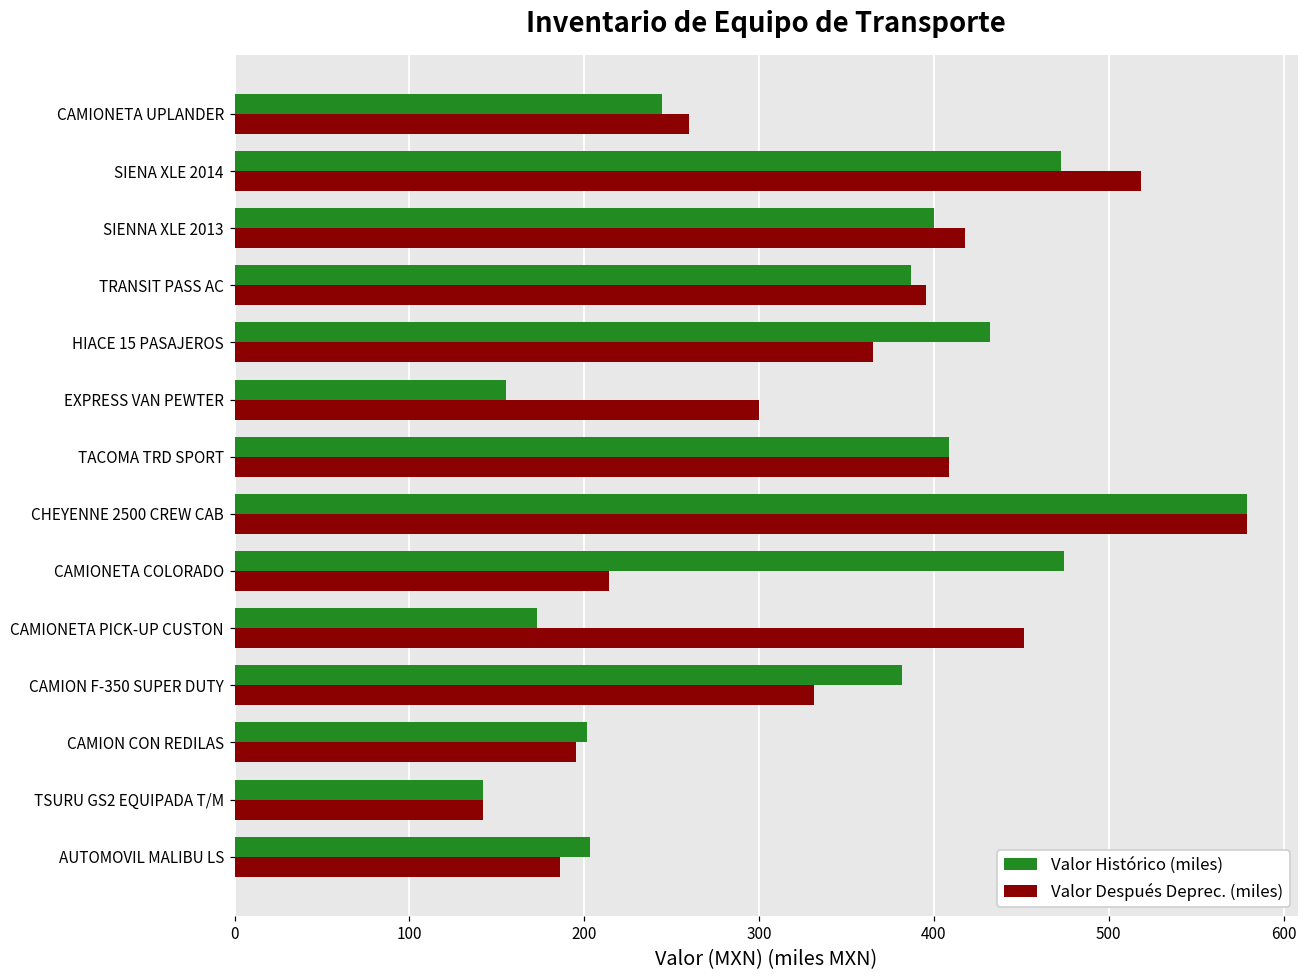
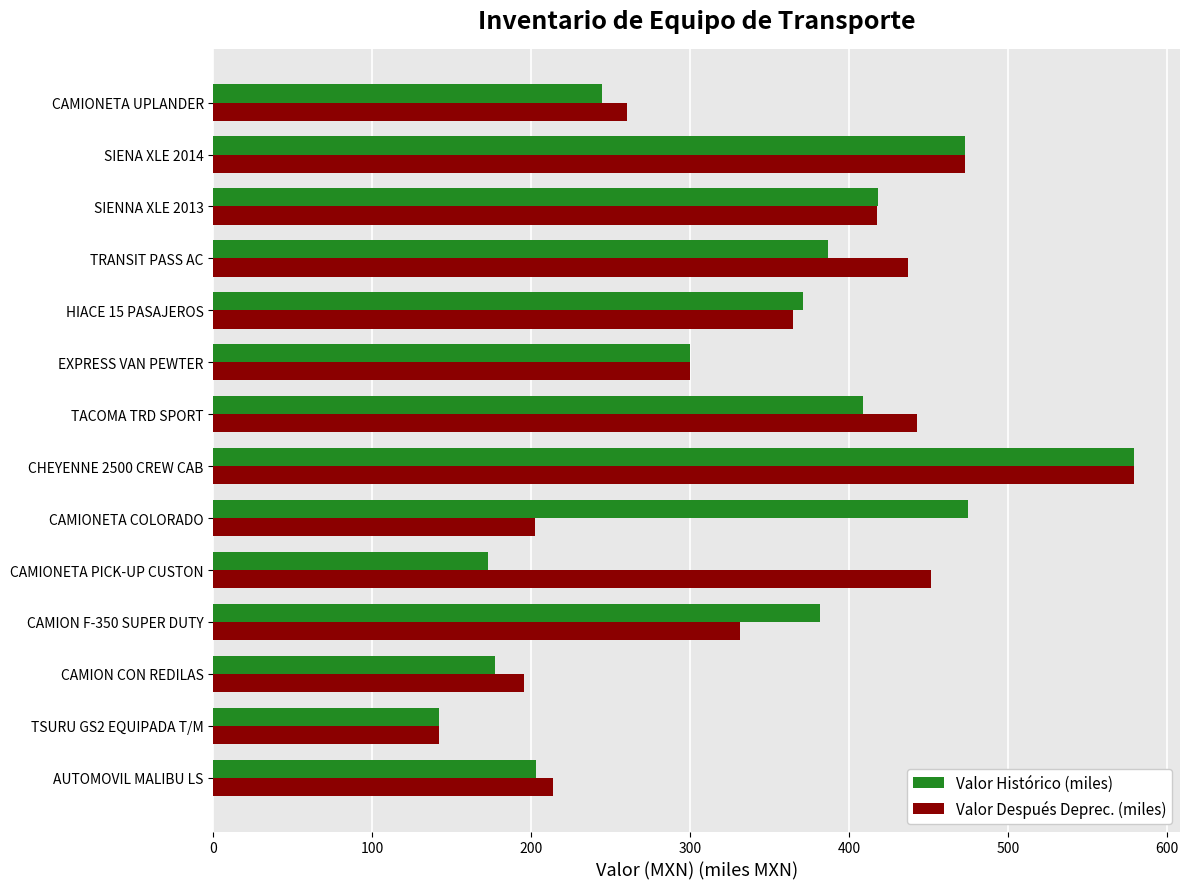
  {
    "Valor Histórico (miles)": {
      "CAMIONETA UPLANDER": 244,
      "SIENA XLE 2014": 473,
-     "SIENNA XLE 2013": 400,
+     "SIENNA XLE 2013": 418,
      "TRANSIT PASS AC": 387,
-     "HIACE 15 PASAJEROS": 432,
-     "EXPRESS VAN PEWTER": 155,
+     "HIACE 15 PASAJEROS": 371,
+     "EXPRESS VAN PEWTER": 300,
      "TACOMA TRD SPORT": 408,
      "CHEYENNE 2500 CREW CAB": 579,
      "CAMIONETA COLORADO": 475,
      "CAMIONETA PICK-UP CUSTON": 173,
      "CAMION F-350 SUPER DUTY": 382,
-     "CAMION CON REDILAS": 201,
+     "CAMION CON REDILAS": 177,
      "TSURU GS2 EQUIPADA T/M": 142,
      "AUTOMOVIL MALIBU LS": 203
    },
    "Valor Después Deprec. (miles)": {
      "CAMIONETA UPLANDER": 260,
-     "SIENA XLE 2014": 519,
+     "SIENA XLE 2014": 473,
      "SIENNA XLE 2013": 418,
-     "TRANSIT PASS AC": 396,
+     "TRANSIT PASS AC": 437,
      "HIACE 15 PASAJEROS": 365,
      "EXPRESS VAN PEWTER": 300,
-     "TACOMA TRD SPORT": 408,
+     "TACOMA TRD SPORT": 443,
      "CHEYENNE 2500 CREW CAB": 579,
-     "CAMIONETA COLORADO": 214,
+     "CAMIONETA COLORADO": 202,
      "CAMIONETA PICK-UP CUSTON": 451,
      "CAMION F-350 SUPER DUTY": 331,
      "CAMION CON REDILAS": 195,
      "TSURU GS2 EQUIPADA T/M": 142,
-     "AUTOMOVIL MALIBU LS": 186
+     "AUTOMOVIL MALIBU LS": 214
    }
  }
